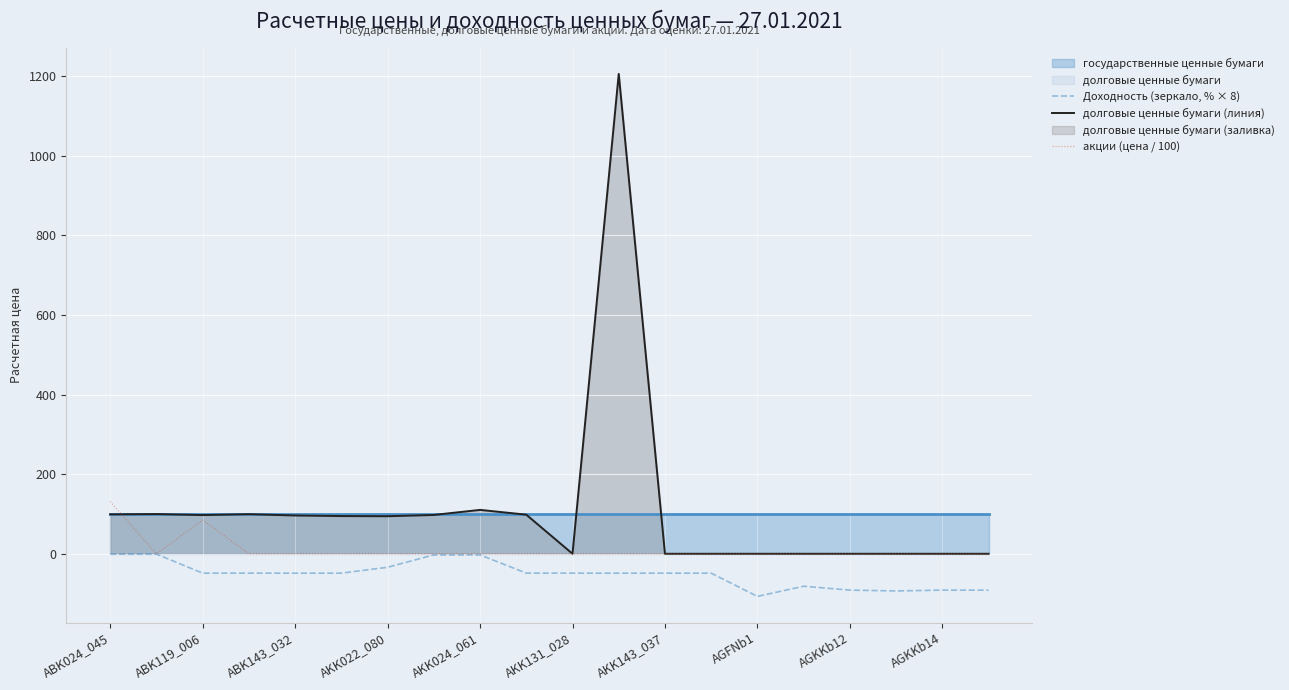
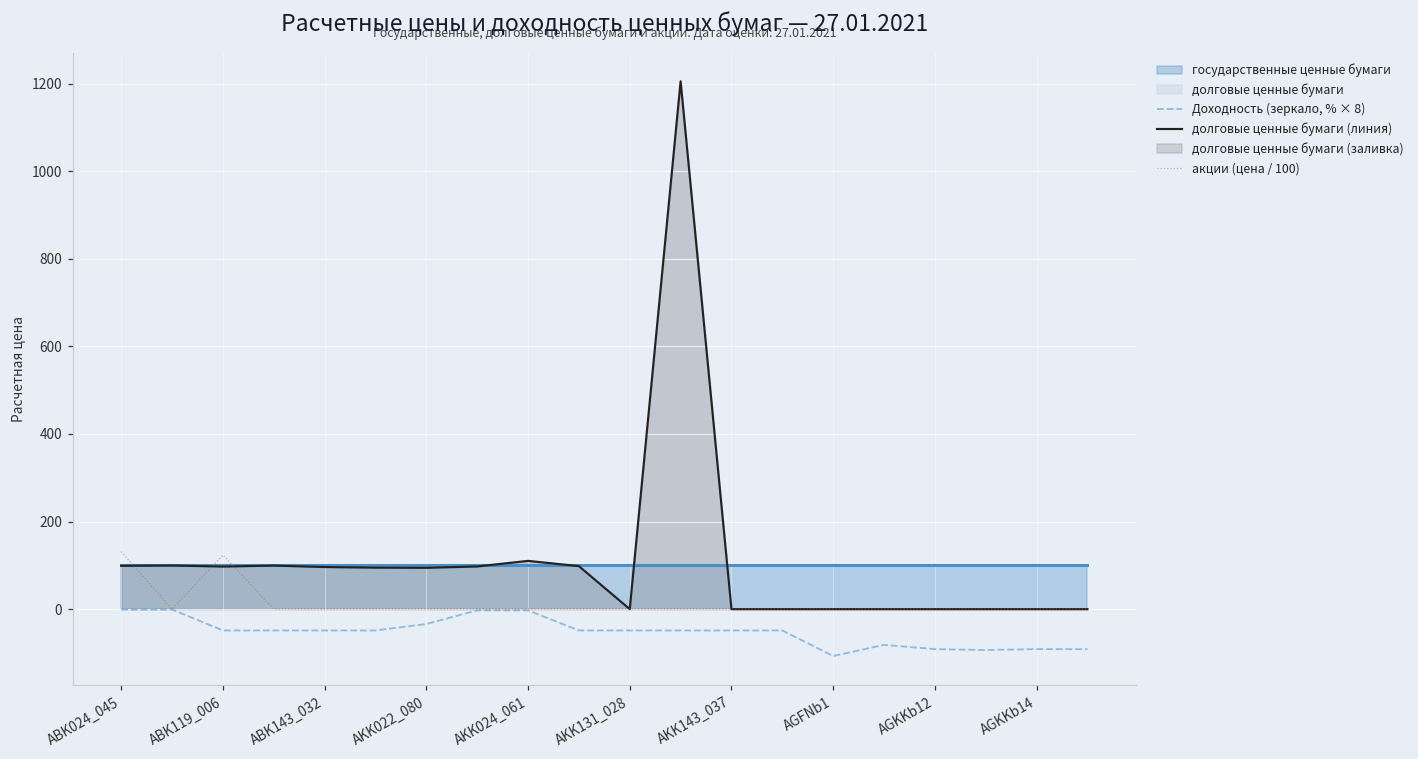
  {
    "акции (цена / 100)": {
      "ABK024_045": 130,
-     "ABK119_006": 80,
+     "ABK119_006": 120,
      "ABK143_032": 0,
      "AKK022_080": 0
    }
  }
